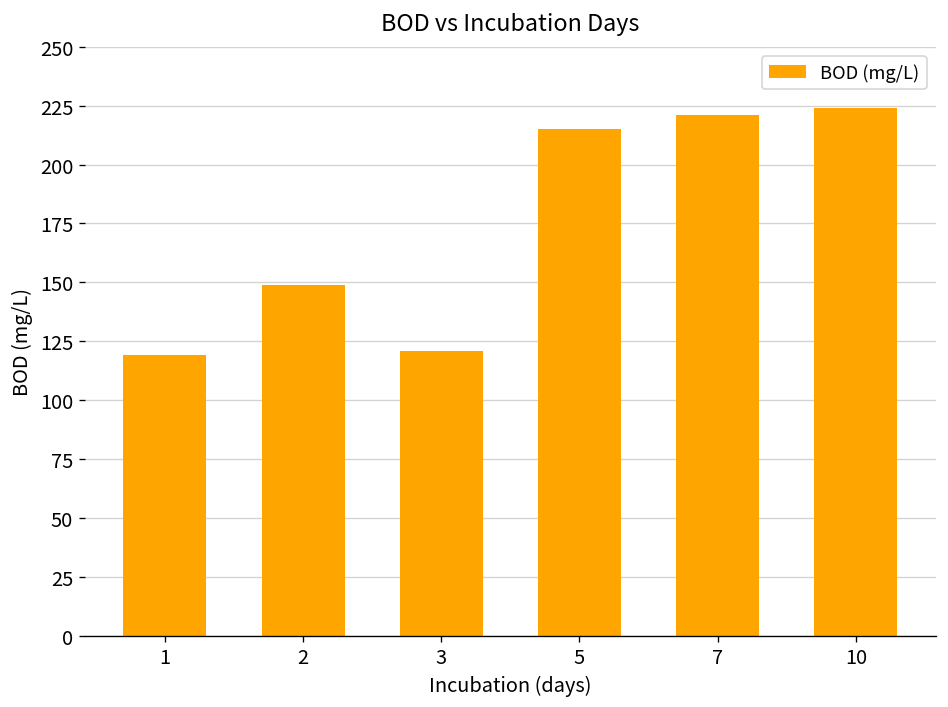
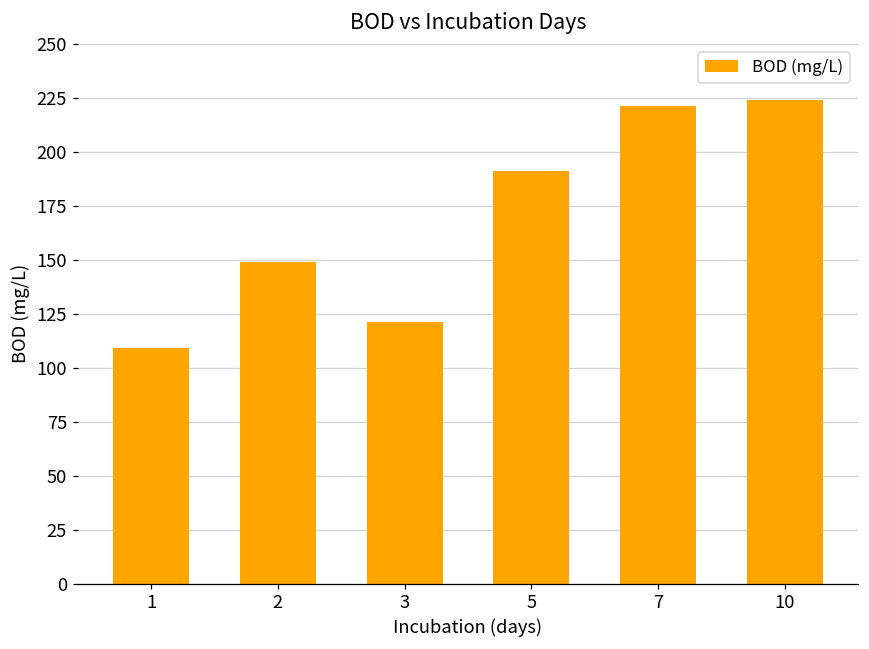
  {
-   "1": 119,
+   "1": 109,
    "2": 149,
    "3": 121,
-   "5": 215,
+   "5": 191,
    "7": 221,
    "10": 224
  }
